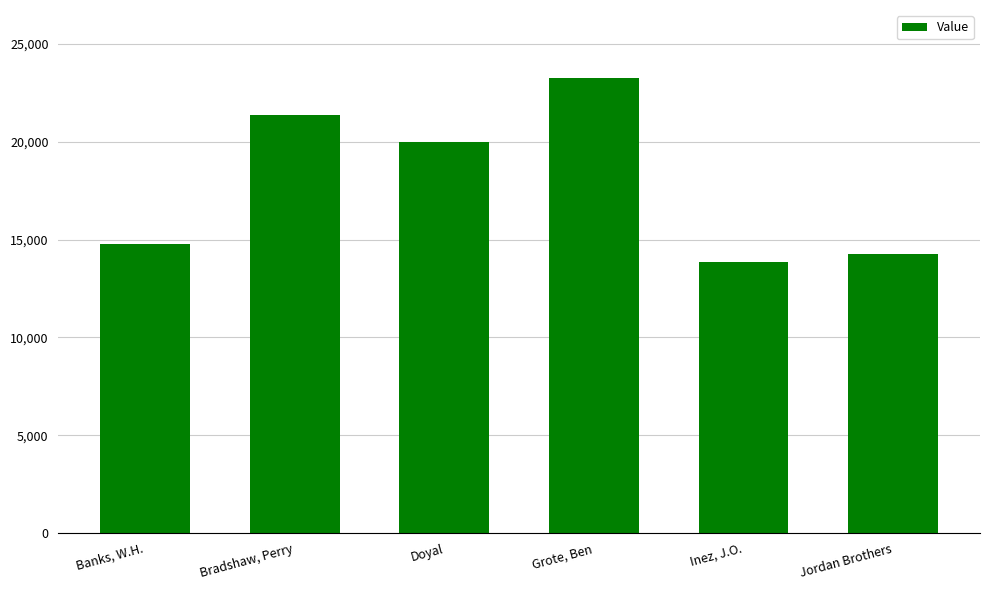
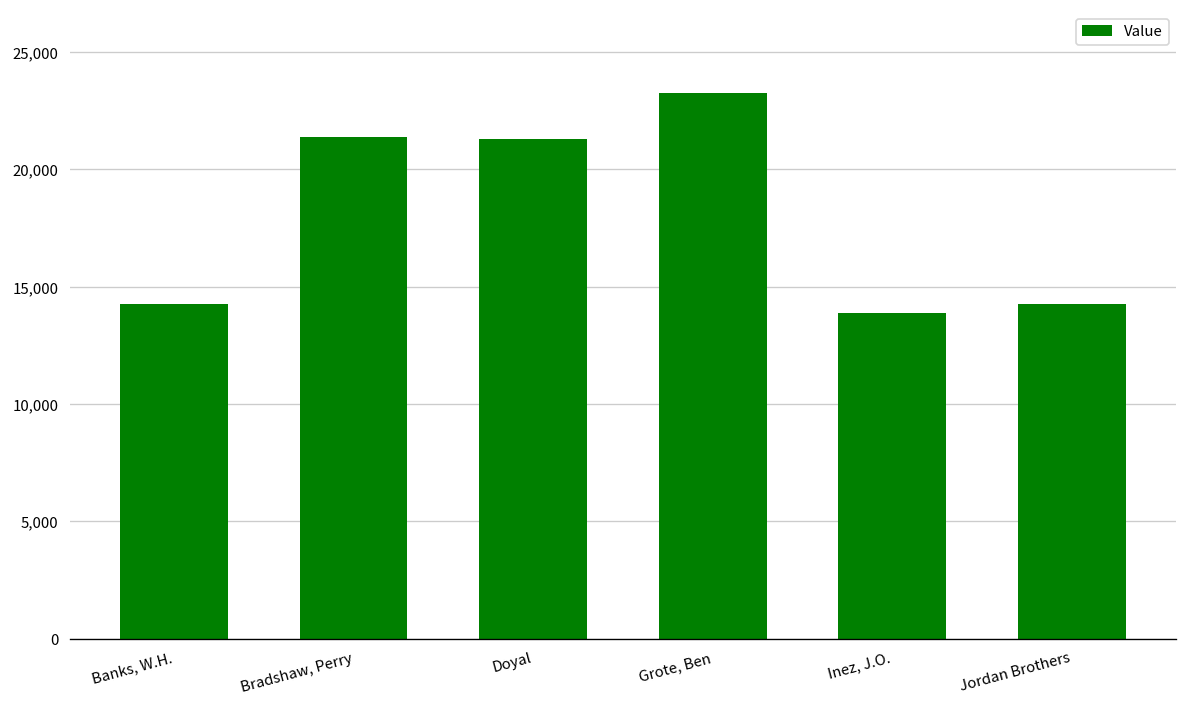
  {
-   "Banks, W.H.": "14,800",
+   "Banks, W.H.": "14,300",
    "Bradshaw, Perry": "21,400",
-   "Doyal": "20,000",
+   "Doyal": "21,300",
    "Grote, Ben": "23,300",
    "Inez, J.O.": "13,900",
    "Jordan Brothers": "14,300"
  }
